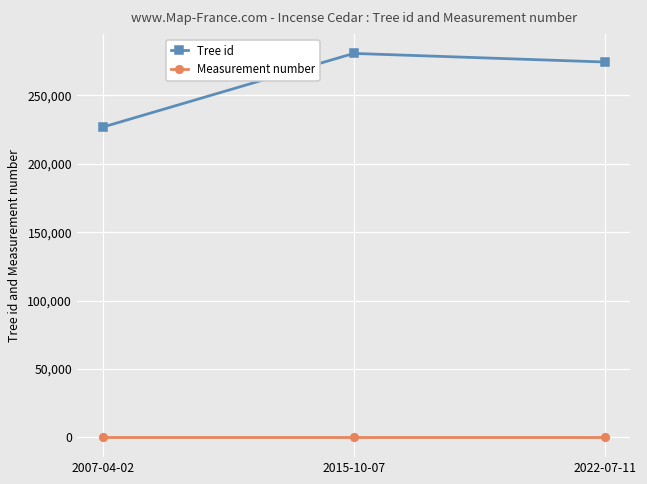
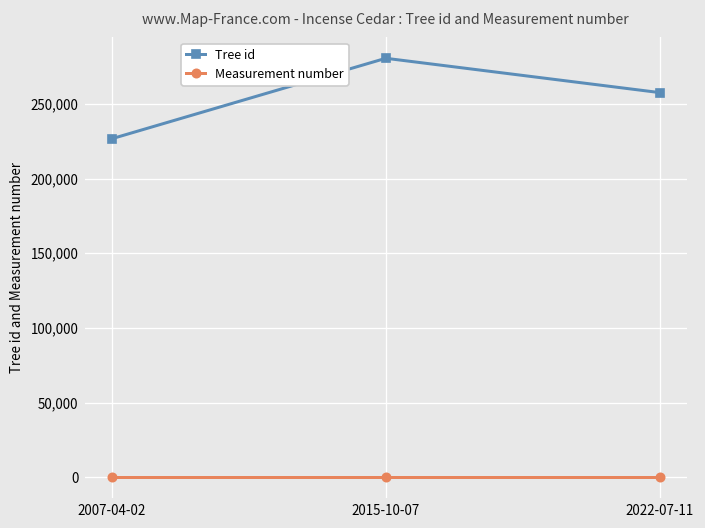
  {
    "Tree id": {
      "2007-04-02": "227,000",
      "2015-10-07": "281,000",
-     "2022-07-11": "274,000"
+     "2022-07-11": "258,000"
    },
    "Measurement number": {
      "2007-04-02": "0",
      "2015-10-07": "0",
      "2022-07-11": "0"
    }
  }
